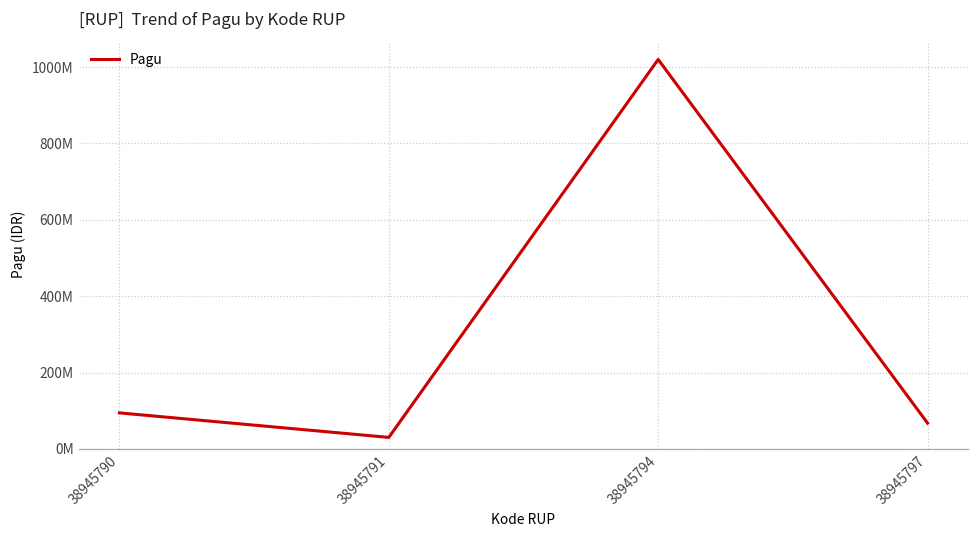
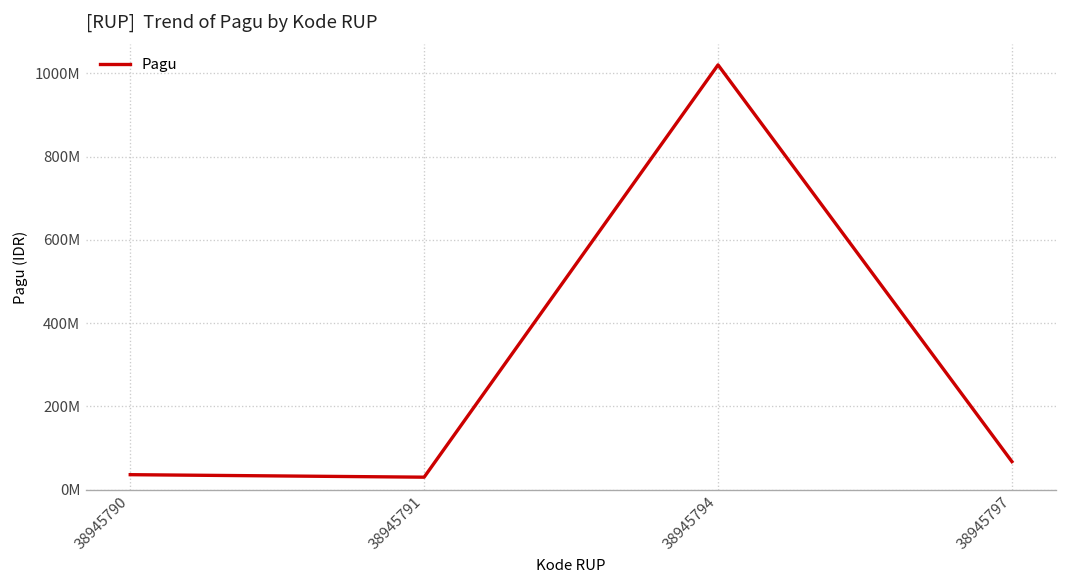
  {
-   "38945790": 90000000,
+   "38945790": 40000000,
    "38945791": 30000000,
    "38945794": 1020000000,
    "38945797": 70000000
  }
